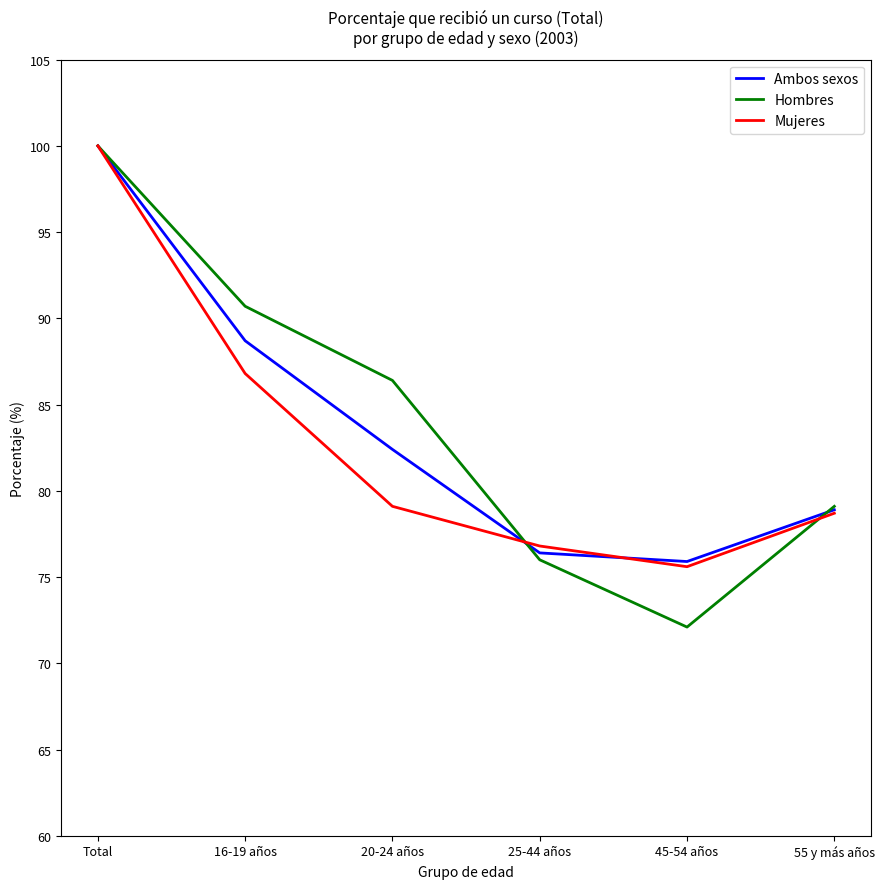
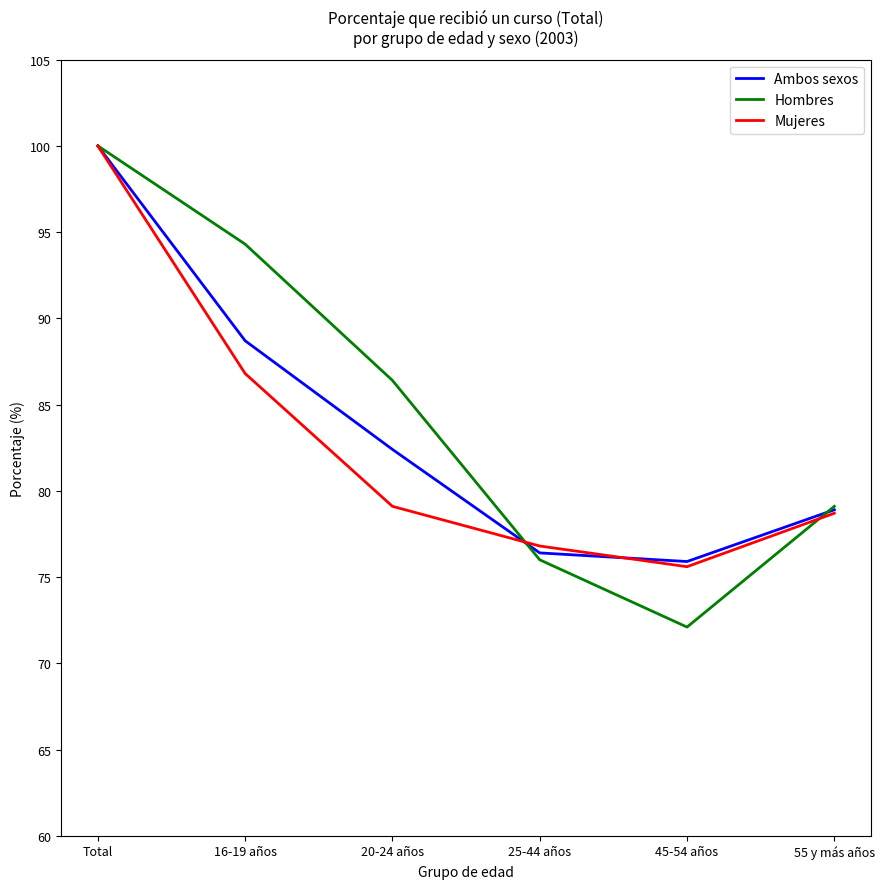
  {
    "Ambos sexos": {
      "16-19 años": 88.7,
      "20-24 años": 82.4,
      "25-44 años": 76.4,
      "45-54 años": 75.9,
      "55 y más años": 78.9
    },
    "Hombres": {
-     "16-19 años": 90.7,
+     "16-19 años": 94.3,
      "20-24 años": 86.4,
      "25-44 años": 76.0,
      "45-54 años": 72.1,
      "55 y más años": 79.1
    },
    "Mujeres": {
      "16-19 años": 86.8,
      "20-24 años": 79.1,
      "25-44 años": 76.8,
      "45-54 años": 75.6,
      "55 y más años": 78.7
    }
  }
